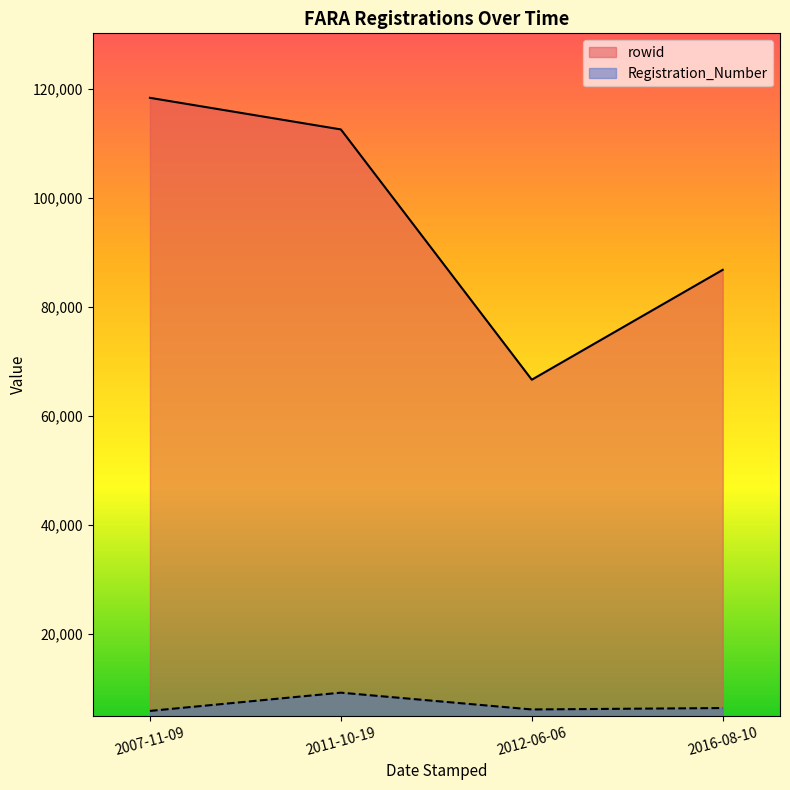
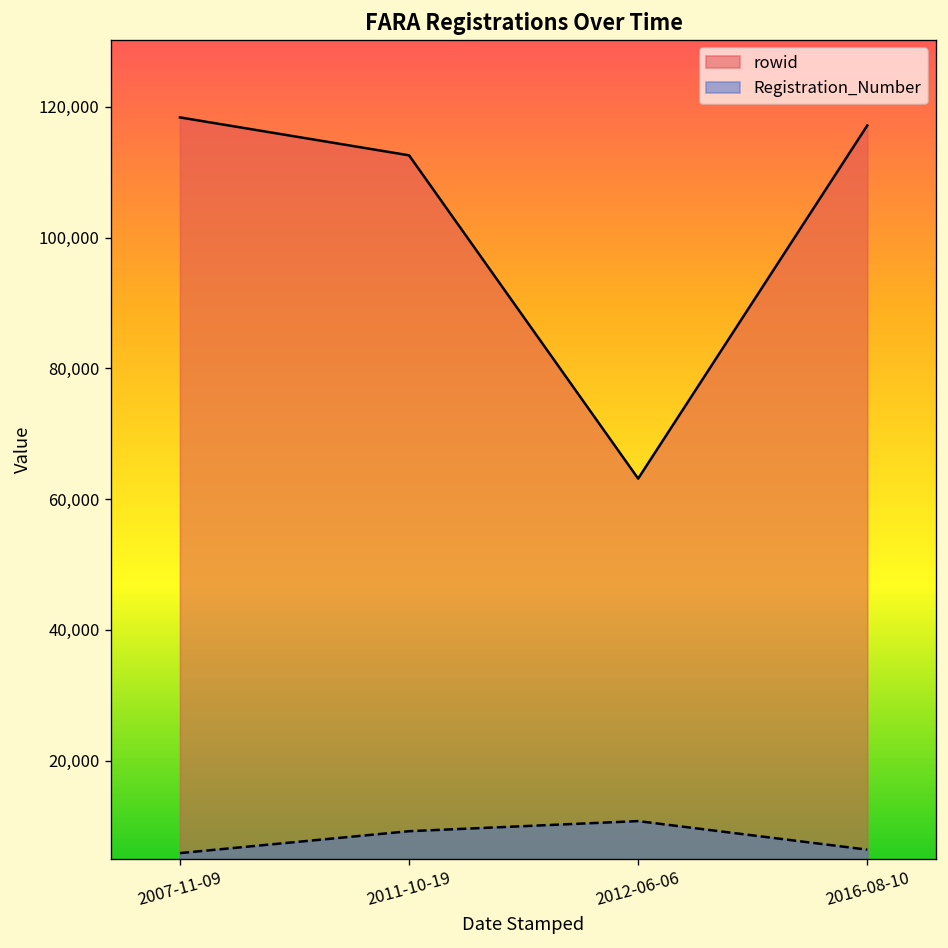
  {
    "rowid": {
      "2007-11-09": "118,000",
      "2011-10-19": "113,000",
-     "2012-06-06": "67,000",
-     "2016-08-10": "87,000"
+     "2012-06-06": "63,000",
+     "2016-08-10": "117,000"
    },
    "Registration_Number": {
      "2007-11-09": "6,000",
      "2011-10-19": "9,000",
-     "2012-06-06": "6,000",
+     "2012-06-06": "11,000",
      "2016-08-10": "6,000"
    }
  }
